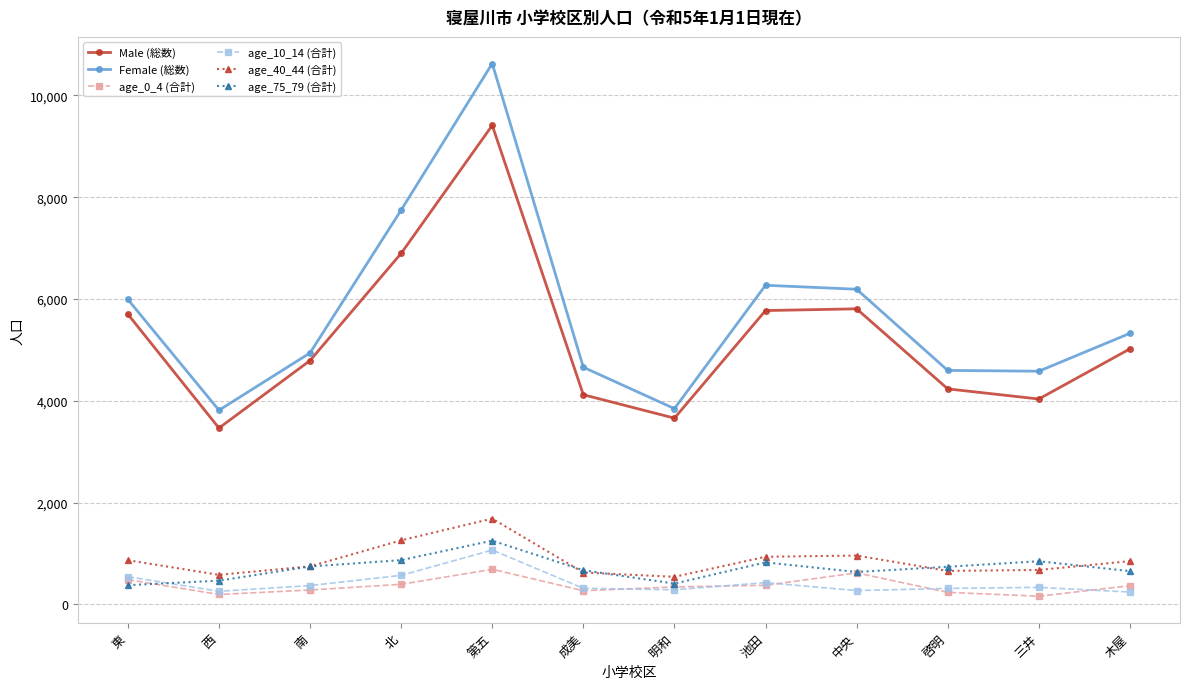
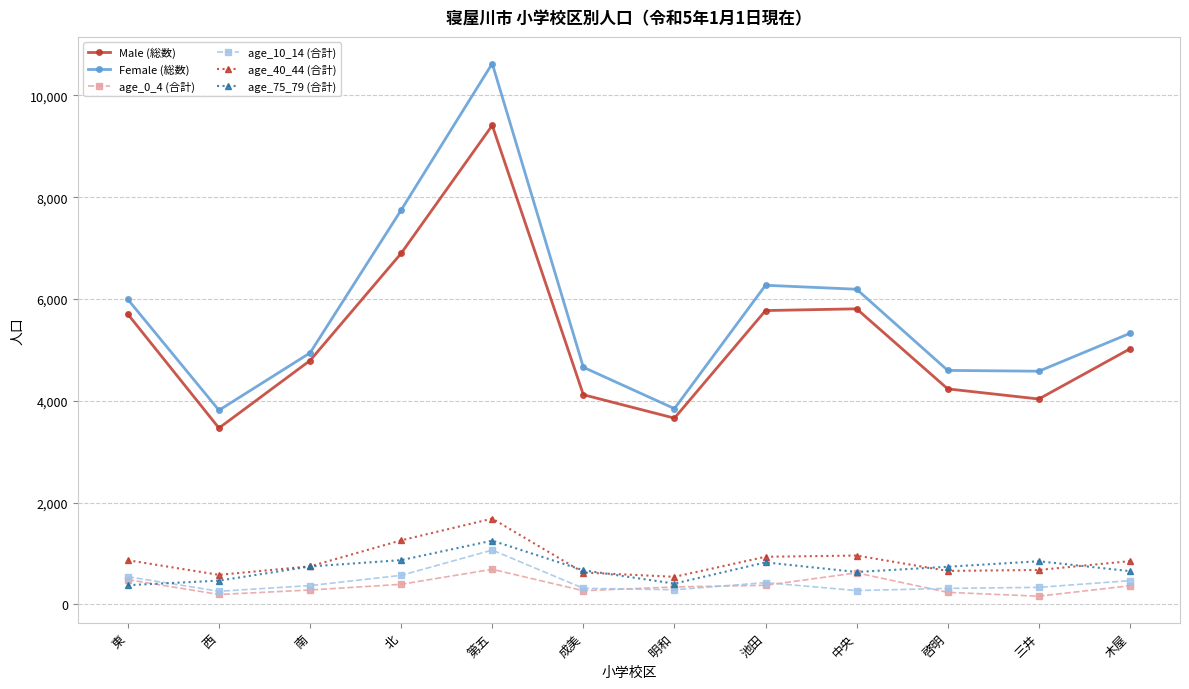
  {
    "Female (総数)": {
      "東": "6,000",
      "西": "3,800",
      "南": "4,900",
      "北": "7,700",
      "第五": "10,600",
      "成美": "4,700",
      "明和": "3,800",
      "池田": "6,300",
      "中央": "6,200",
      "啓明": "4,600",
      "三井": "4,600",
      "木屋": "5,300"
    },
    "age_0_4 (合計)": {
      "東": "500",
      "西": "200",
      "南": "300",
      "北": "400",
      "第五": "700",
      "明和": "300",
      "池田": "400",
      "啓明": "200",
      "三井": "200",
      "木屋": "400"
    },
    "age_10_14 (合計)": {
      "東": "500",
      "西": "300",
      "南": "400",
      "北": "600",
      "第五": "1,100",
      "明和": "300",
      "池田": "400",
      "中央": "300",
      "啓明": "300",
      "三井": "300",
-     "木屋": "200"
+     "木屋": "500"
    },
    "age_75_79 (合計)": {
      "東": "400",
      "西": "500",
      "北": "900",
      "第五": "1,300",
      "明和": "400",
      "池田": "800",
      "啓明": "700",
      "三井": "800",
      "木屋": "700"
    }
  }
